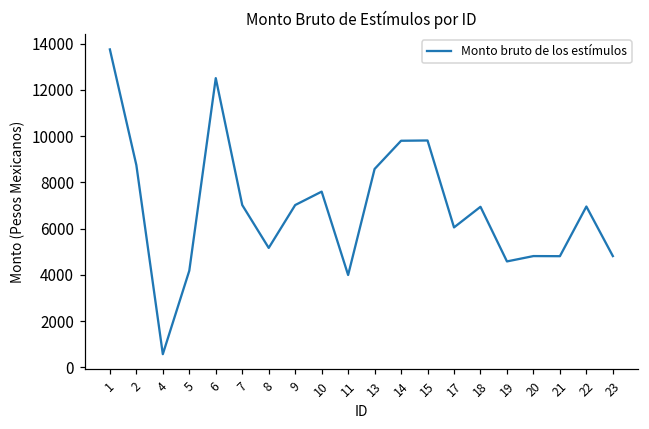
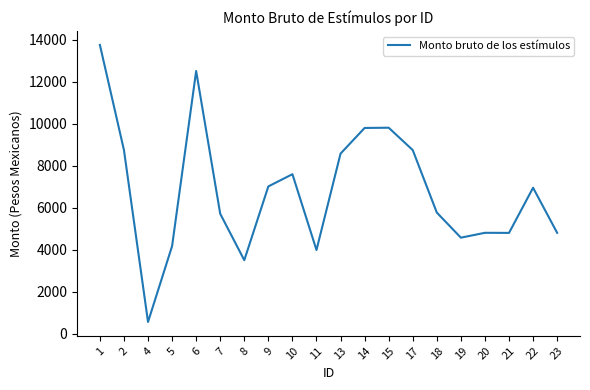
  {
    "1": 13700,
    "2": 8700,
    "4": 600,
    "5": 4200,
    "6": 12500,
-   "7": 7000,
-   "8": 5200,
+   "7": 5700,
+   "8": 3500,
    "9": 7000,
    "10": 7600,
    "11": 4000,
    "13": 8600,
    "14": 9800,
    "15": 9800,
-   "17": 6000,
-   "18": 6900,
+   "17": 8700,
+   "18": 5800,
    "19": 4600,
    "20": 4800,
    "21": 4800,
    "22": 7000,
    "23": 4800
  }
